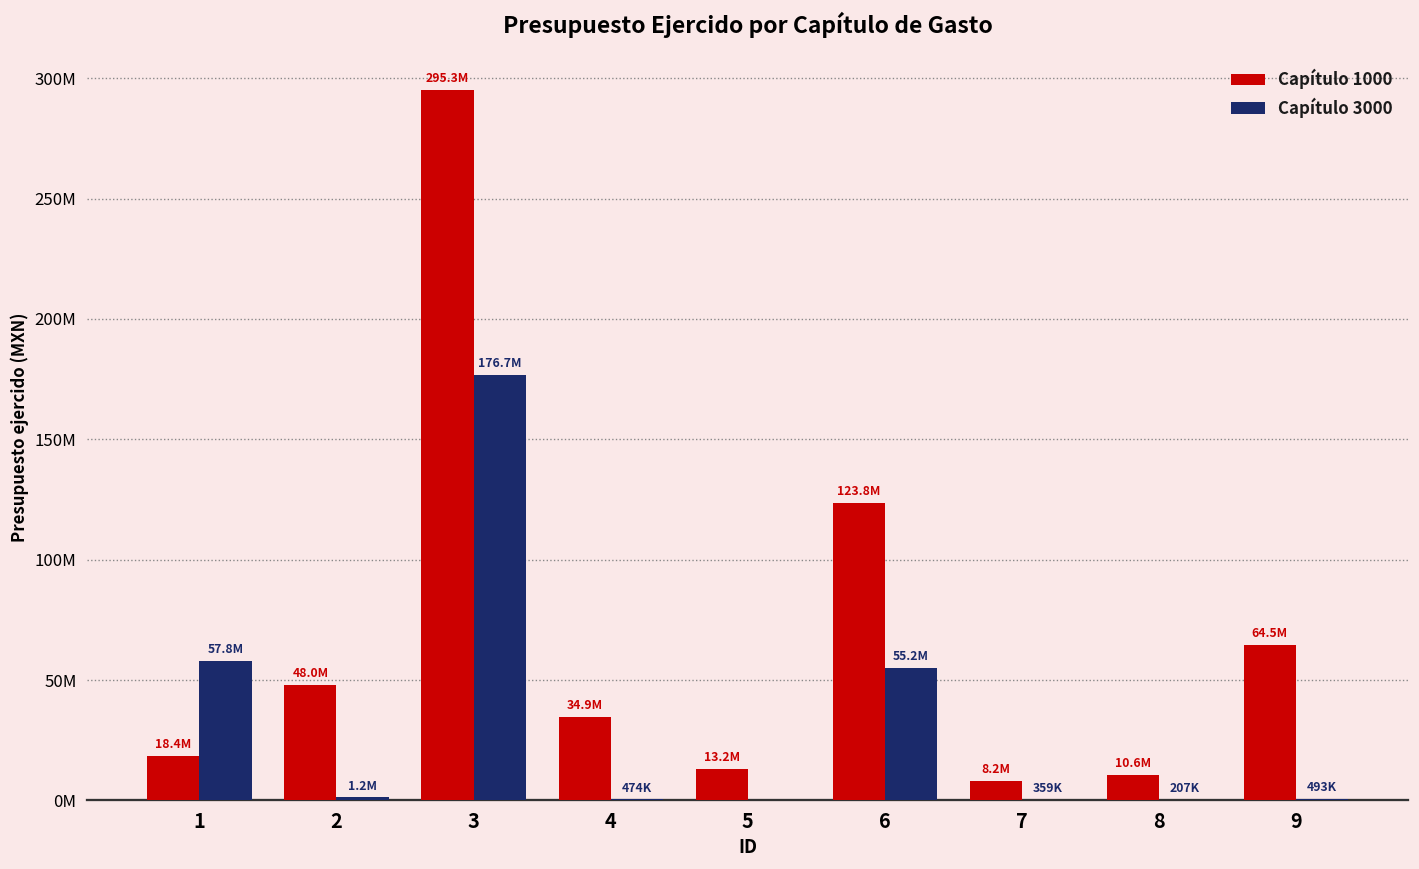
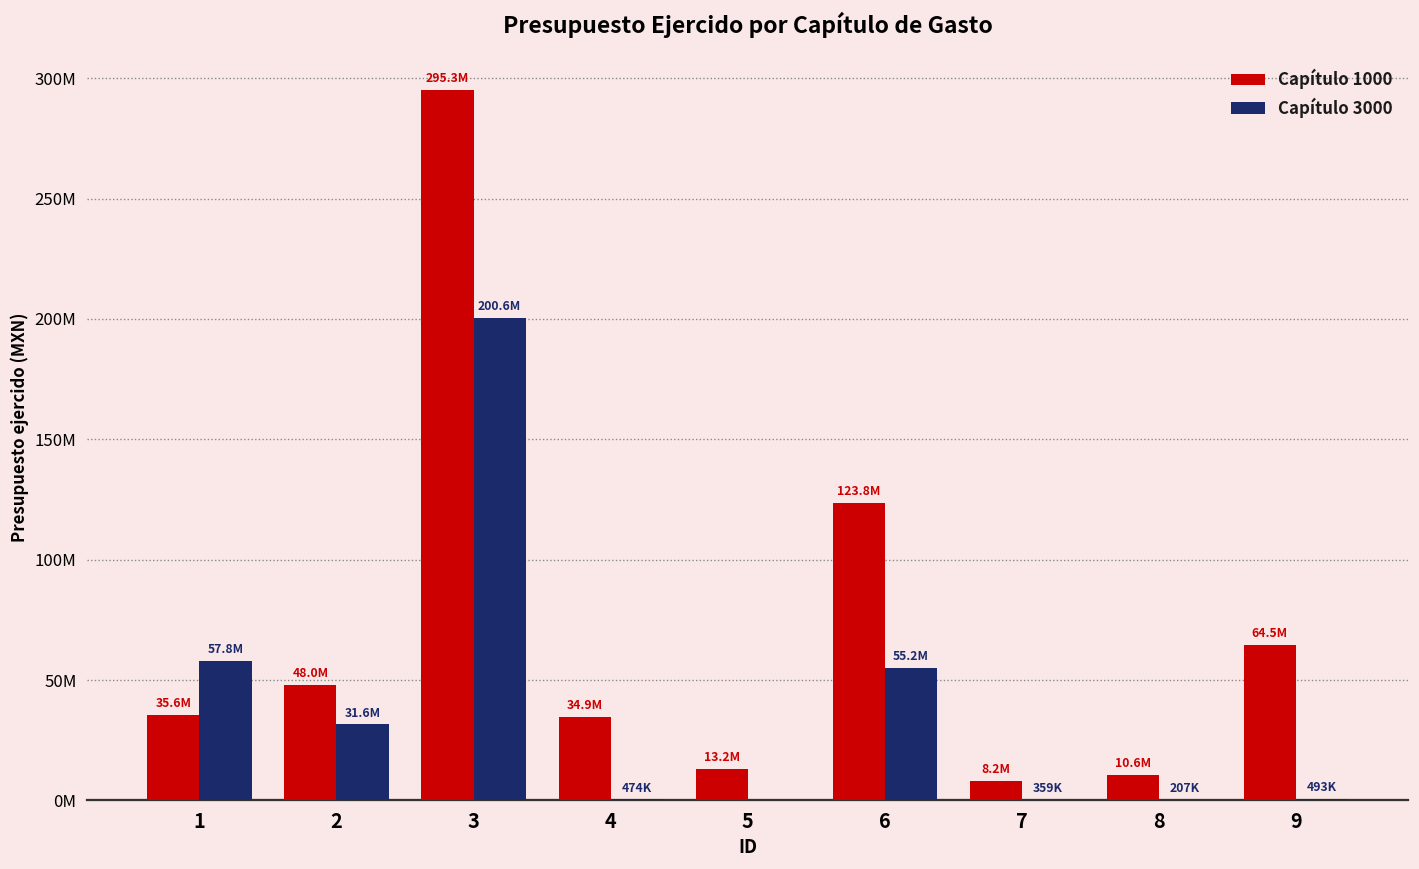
  {
    "Capítulo 1000": {
-     "1": "18.4M",
+     "1": "35.6M",
      "2": "48.0M",
      "3": "295.3M",
      "4": "34.9M",
      "5": "13.2M",
      "6": "123.8M",
      "7": "8.2M",
      "8": "10.6M",
      "9": "64.5M"
    },
    "Capítulo 3000": {
      "1": "57.8M",
-     "2": "1.2M",
-     "3": "176.7M",
+     "2": "31.6M",
+     "3": "200.6M",
      "4": "474K",
      "6": "55.2M",
      "7": "359K",
      "8": "207K",
      "9": "493K"
    }
  }
